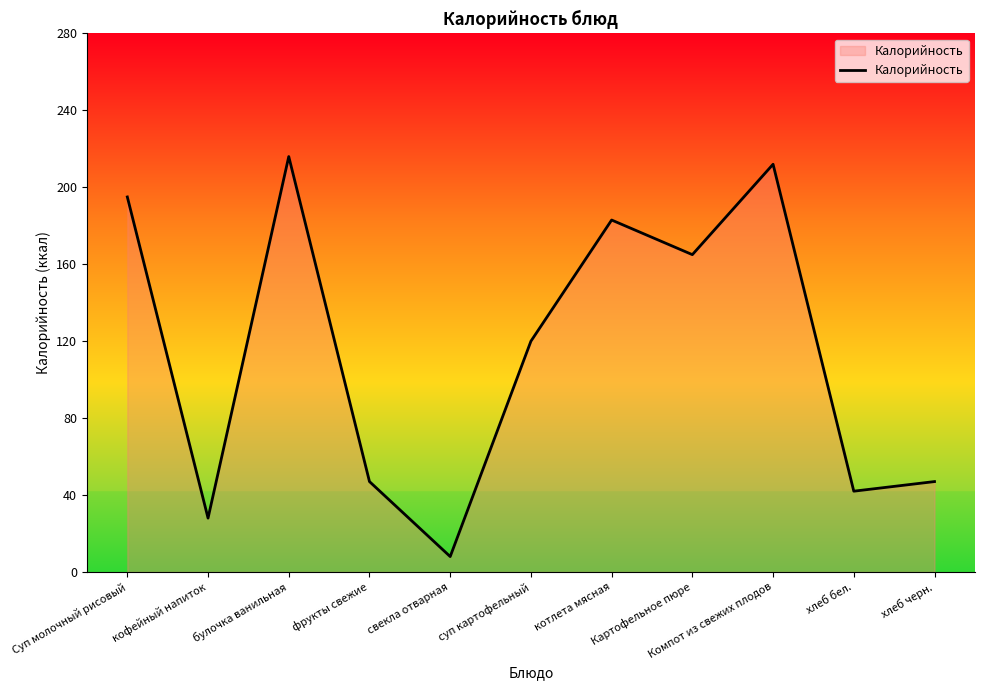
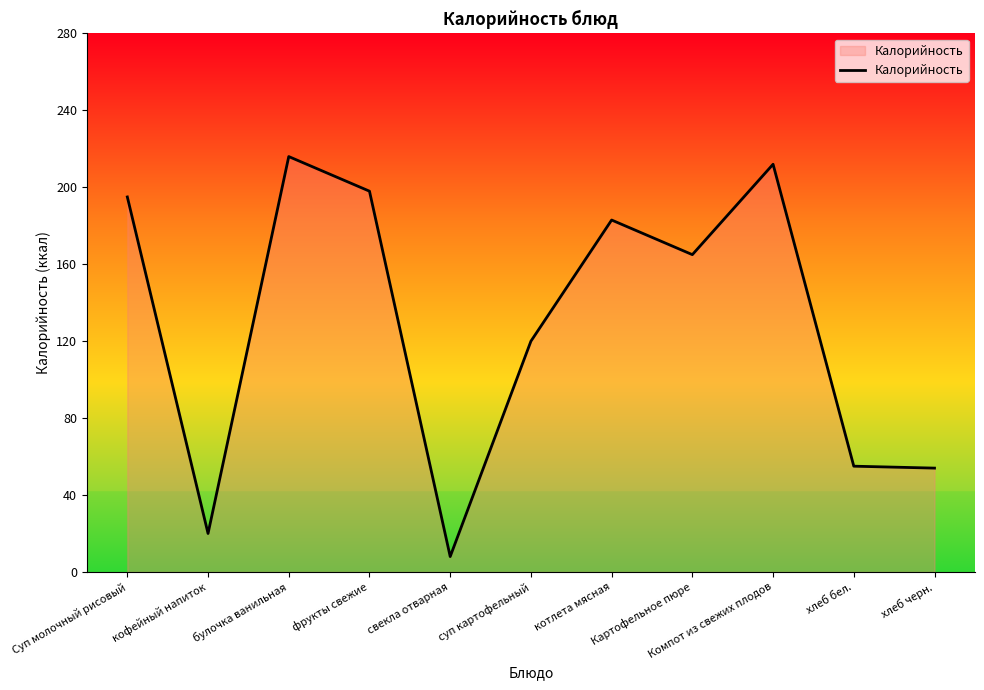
  {
    "Суп молочный рисовый": 195,
-   "кофейный напиток": 28,
+   "кофейный напиток": 20,
    "булочка ванильная": 216,
-   "фрукты свежие": 47,
+   "фрукты свежие": 198,
    "свекла отварная": 8,
    "суп картофельный": 120,
    "котлета мясная": 183,
    "Картофельное пюре": 165,
    "Компот из свежих плодов": 212,
-   "хлеб бел.": 42,
-   "хлеб черн.": 47
+   "хлеб бел.": 55,
+   "хлеб черн.": 54
  }
